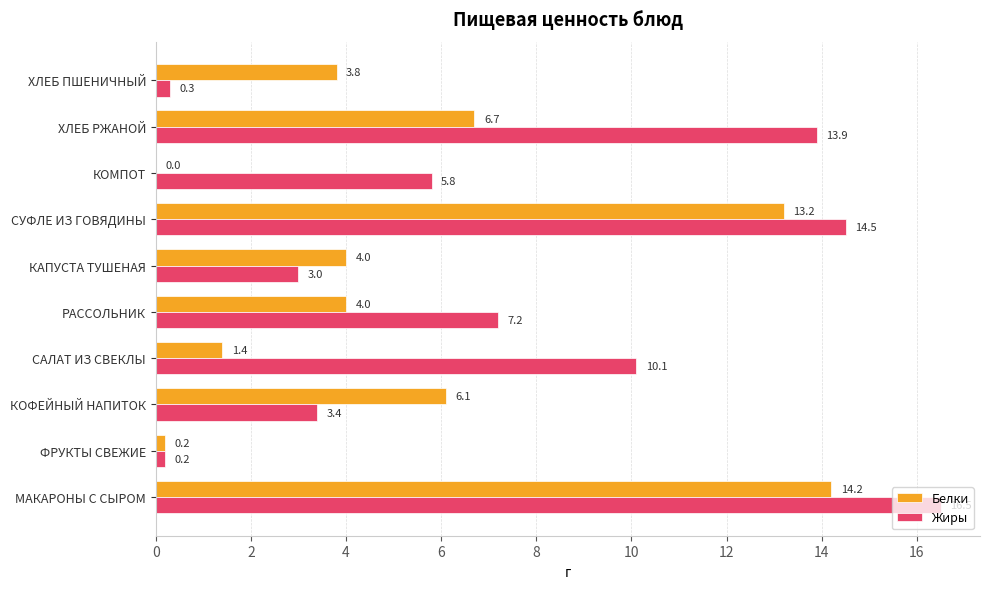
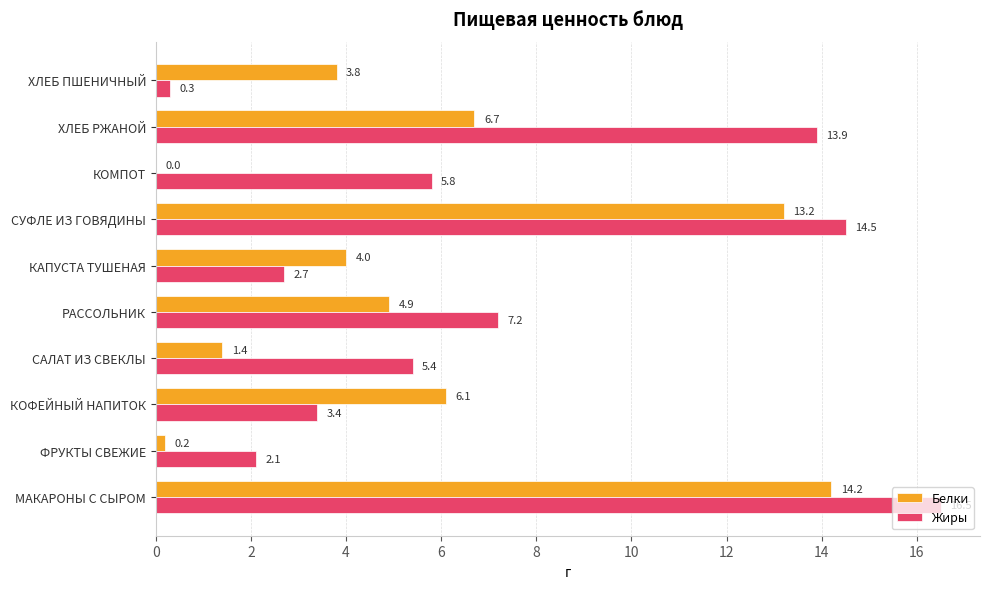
  {
    "Белки": {
      "ХЛЕБ ПШЕНИЧНЫЙ": 3.8,
      "ХЛЕБ РЖАНОЙ": 6.7,
      "КОМПОТ": 0.0,
      "СУФЛЕ ИЗ ГОВЯДИНЫ": 13.2,
      "КАПУСТА ТУШЕНАЯ": 4.0,
-     "РАССОЛЬНИК": 4.0,
+     "РАССОЛЬНИК": 4.9,
      "САЛАТ ИЗ СВЕКЛЫ": 1.4,
      "КОФЕЙНЫЙ НАПИТОК": 6.1,
      "ФРУКТЫ СВЕЖИЕ": 0.2,
      "МАКАРОНЫ С СЫРОМ": 14.2
    },
    "Жиры": {
      "ХЛЕБ ПШЕНИЧНЫЙ": 0.3,
      "ХЛЕБ РЖАНОЙ": 13.9,
      "КОМПОТ": 5.8,
      "СУФЛЕ ИЗ ГОВЯДИНЫ": 14.5,
-     "КАПУСТА ТУШЕНАЯ": 3.0,
+     "КАПУСТА ТУШЕНАЯ": 2.7,
      "РАССОЛЬНИК": 7.2,
-     "САЛАТ ИЗ СВЕКЛЫ": 10.1,
+     "САЛАТ ИЗ СВЕКЛЫ": 5.4,
      "КОФЕЙНЫЙ НАПИТОК": 3.4,
-     "ФРУКТЫ СВЕЖИЕ": 0.2
+     "ФРУКТЫ СВЕЖИЕ": 2.1
    }
  }
